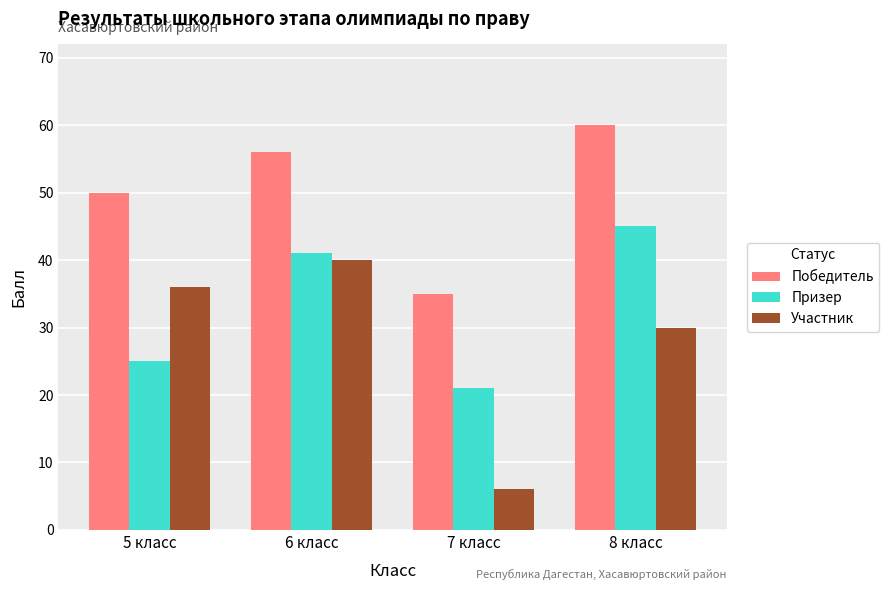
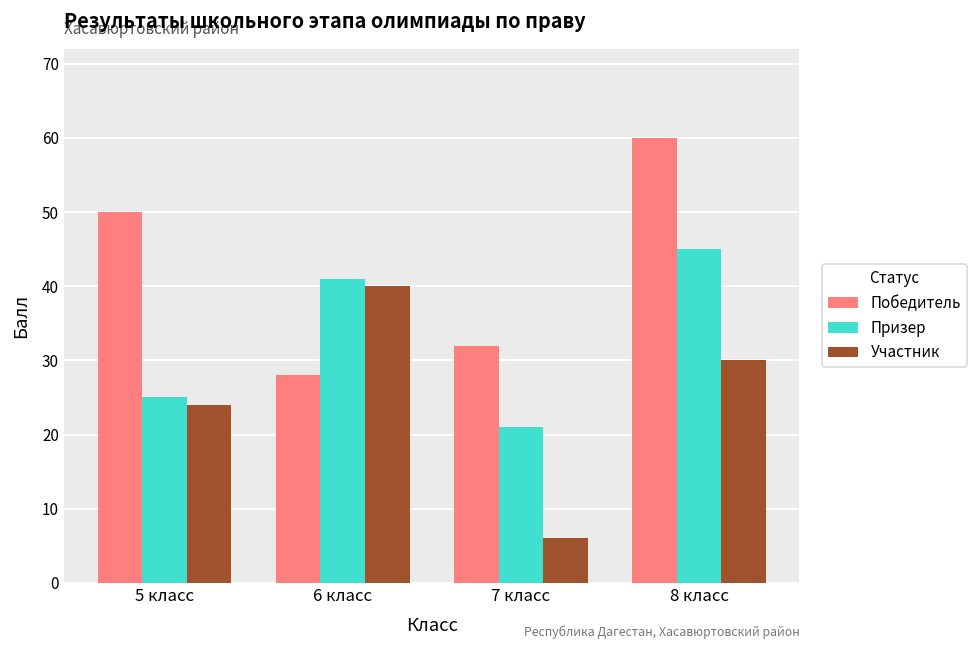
  {
    "Победитель": {
      "5 класс": 50,
-     "6 класс": 56,
-     "7 класс": 35,
+     "6 класс": 28,
+     "7 класс": 32,
      "8 класс": 60
    },
    "Призер": {
      "5 класс": 25,
      "6 класс": 41,
      "7 класс": 21,
      "8 класс": 45
    },
    "Участник": {
-     "5 класс": 36,
+     "5 класс": 24,
      "6 класс": 40,
      "7 класс": 6,
      "8 класс": 30
    }
  }
